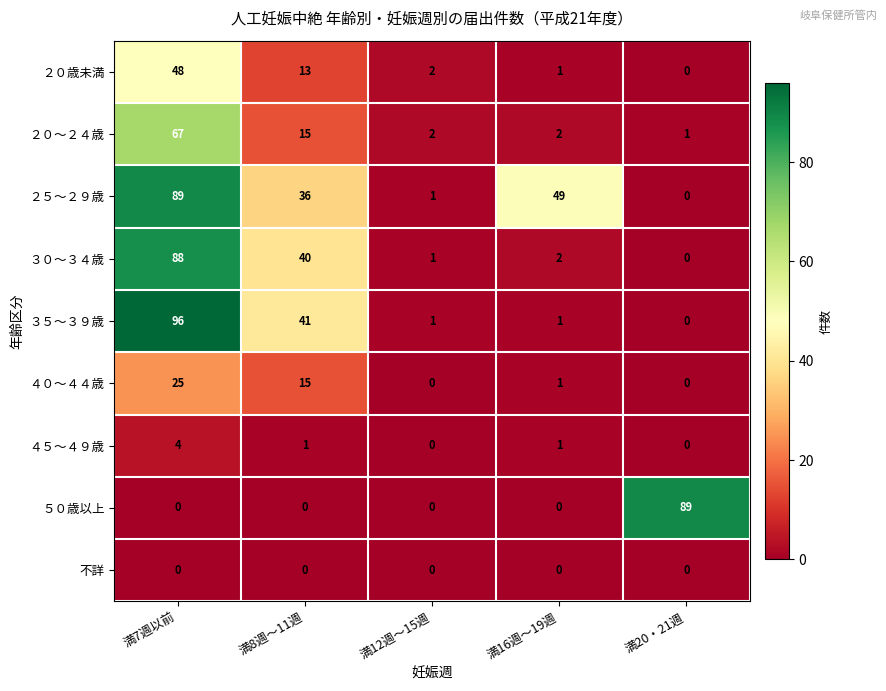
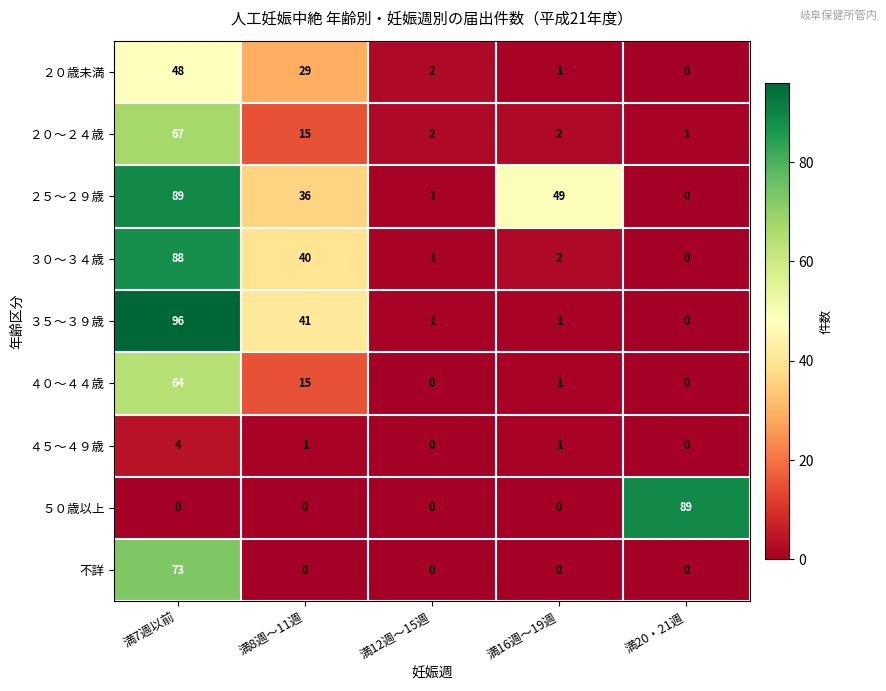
  {
    "２０歳未満": {
      "満7週以前": 48,
-     "満8週～11週": 13,
+     "満8週～11週": 29,
      "満12週～15週": 2,
      "満16週～19週": 1,
      "満20・21週": 0
    },
    "２０～２４歳": {
      "満7週以前": 67,
      "満8週～11週": 15,
      "満12週～15週": 2,
      "満16週～19週": 2,
      "満20・21週": 1
    },
    "２５～２９歳": {
      "満7週以前": 89,
      "満8週～11週": 36,
      "満12週～15週": 1,
      "満16週～19週": 49,
      "満20・21週": 0
    },
    "３０～３４歳": {
      "満7週以前": 88,
      "満8週～11週": 40,
      "満12週～15週": 1,
      "満16週～19週": 2,
      "満20・21週": 0
    },
    "３５～３９歳": {
      "満7週以前": 96,
      "満8週～11週": 41,
      "満12週～15週": 1,
      "満16週～19週": 1,
      "満20・21週": 0
    },
    "４０～４４歳": {
-     "満7週以前": 25,
+     "満7週以前": 64,
      "満8週～11週": 15,
      "満12週～15週": 0,
      "満16週～19週": 1,
      "満20・21週": 0
    },
    "４５～４９歳": {
      "満7週以前": 4,
      "満8週～11週": 1,
      "満12週～15週": 0,
      "満16週～19週": 1,
      "満20・21週": 0
    },
    "５０歳以上": {
      "満7週以前": 0,
      "満8週～11週": 0,
      "満12週～15週": 0,
      "満16週～19週": 0,
      "満20・21週": 89
    },
    "不詳": {
-     "満7週以前": 0,
+     "満7週以前": 73,
      "満8週～11週": 0,
      "満12週～15週": 0,
      "満16週～19週": 0,
      "満20・21週": 0
    }
  }
